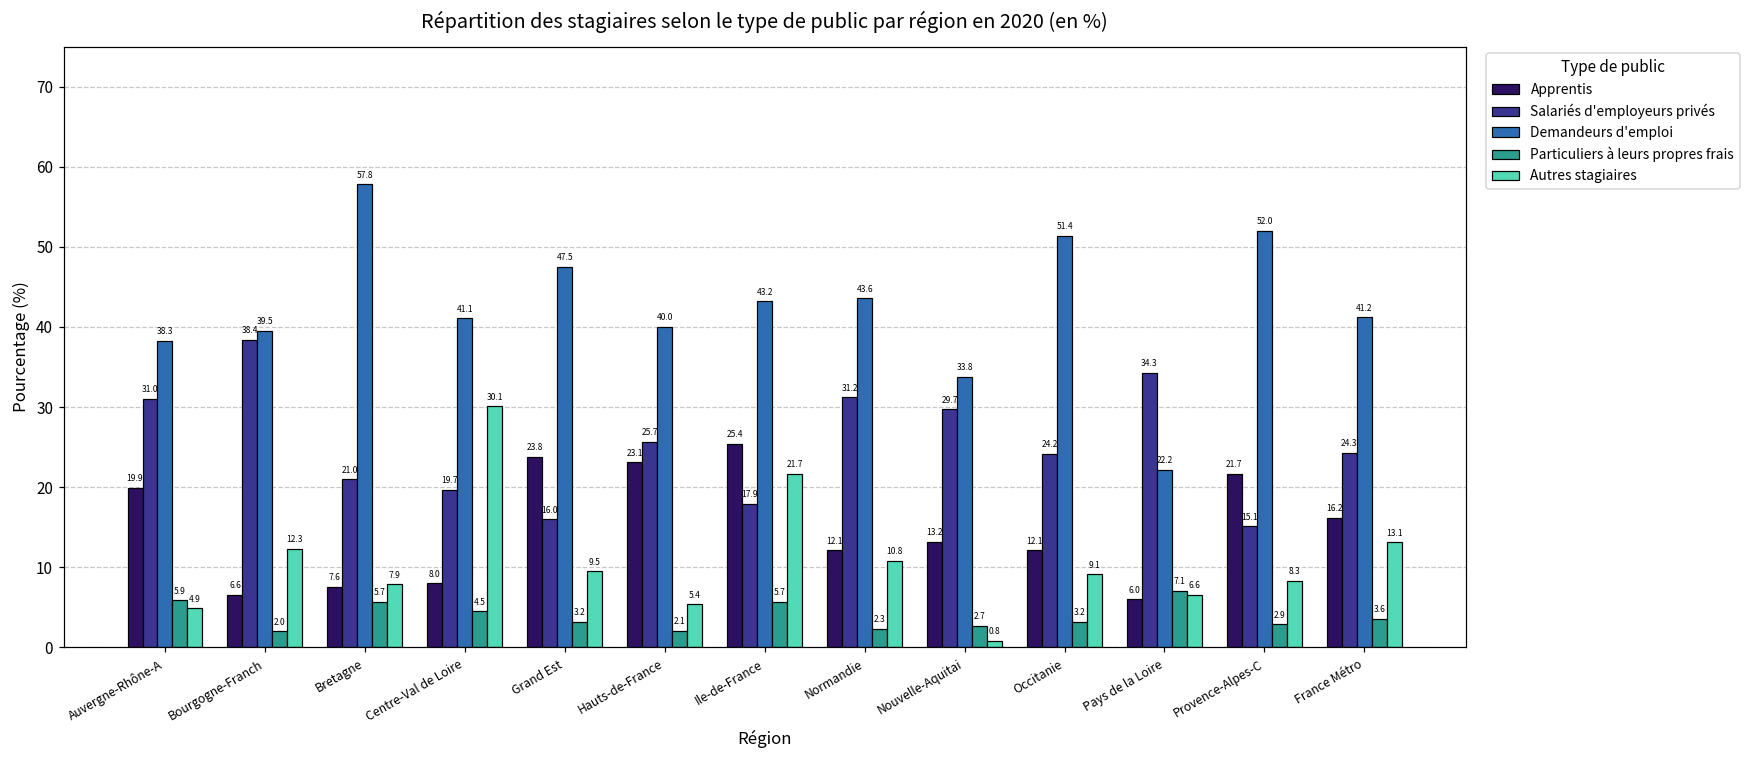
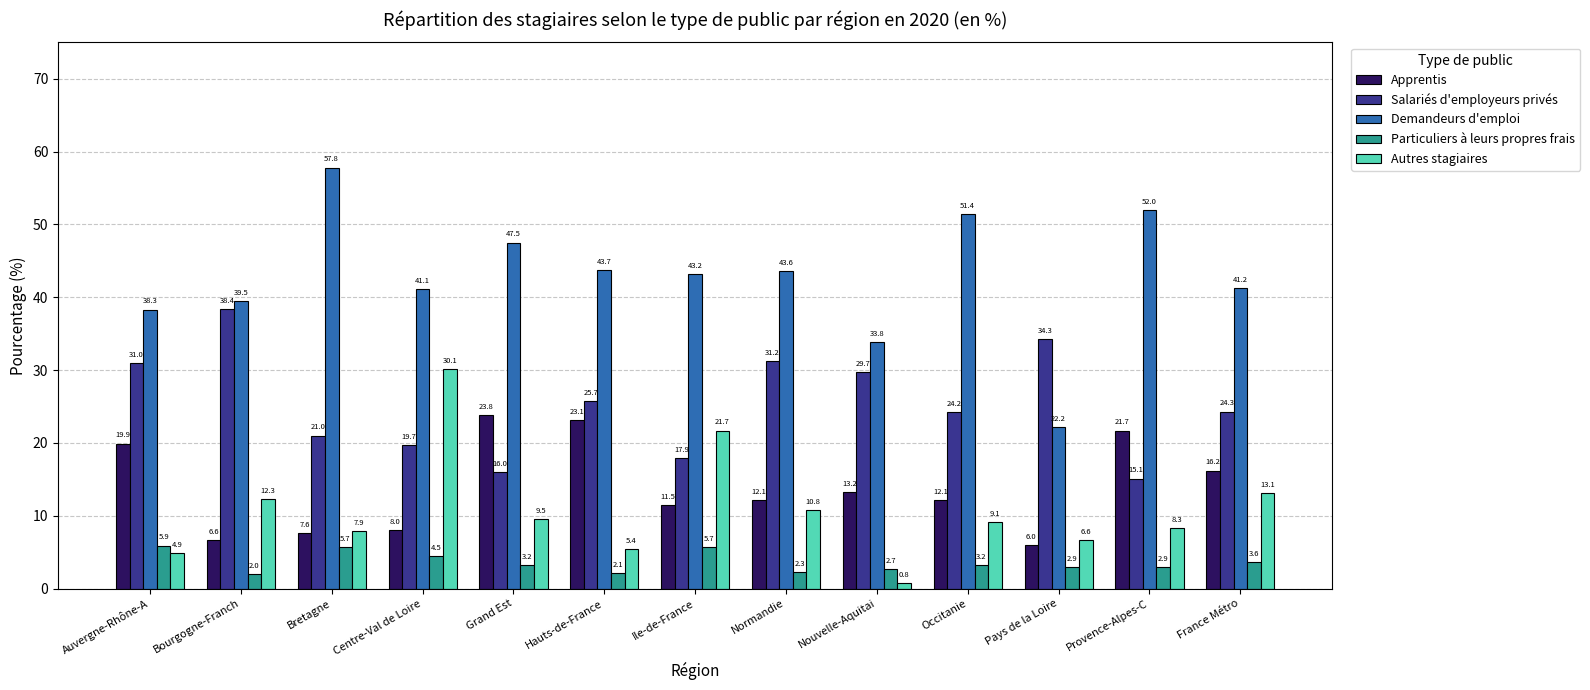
  {
    "Apprentis": {
      "Auvergne-Rhône-A": 19.9,
      "Bourgogne-Franch": 6.6,
      "Bretagne": 7.6,
      "Centre-Val de Loire": 8.0,
      "Grand Est": 23.8,
      "Hauts-de-France": 23.1,
-     "Ile-de-France": 25.4,
+     "Ile-de-France": 11.5,
      "Normandie": 12.1,
      "Nouvelle-Aquitai": 13.2,
      "Occitanie": 12.1,
      "Pays de la Loire": 6.0,
      "Provence-Alpes-C": 21.7,
      "France Métro": 16.2
    },
    "Salariés d'employeurs privés": {
      "Auvergne-Rhône-A": 31.0,
      "Bourgogne-Franch": 38.4,
      "Bretagne": 21.0,
      "Centre-Val de Loire": 19.7,
      "Grand Est": 16.0,
      "Hauts-de-France": 25.7,
      "Ile-de-France": 17.9,
      "Normandie": 31.2,
      "Nouvelle-Aquitai": 29.7,
      "Occitanie": 24.2,
      "Pays de la Loire": 34.3,
      "Provence-Alpes-C": 15.1,
      "France Métro": 24.3
    },
    "Demandeurs d'emploi": {
      "Auvergne-Rhône-A": 38.3,
      "Bourgogne-Franch": 39.5,
      "Bretagne": 57.8,
      "Centre-Val de Loire": 41.1,
      "Grand Est": 47.5,
-     "Hauts-de-France": 40.0,
+     "Hauts-de-France": 43.7,
      "Ile-de-France": 43.2,
      "Normandie": 43.6,
      "Nouvelle-Aquitai": 33.8,
      "Occitanie": 51.4,
      "Pays de la Loire": 22.2,
      "Provence-Alpes-C": 52.0,
      "France Métro": 41.2
    },
    "Particuliers à leurs propres frais": {
      "Auvergne-Rhône-A": 5.9,
      "Bourgogne-Franch": 2.0,
      "Bretagne": 5.7,
      "Centre-Val de Loire": 4.5,
      "Grand Est": 3.2,
      "Hauts-de-France": 2.1,
      "Ile-de-France": 5.7,
      "Normandie": 2.3,
      "Nouvelle-Aquitai": 2.7,
      "Occitanie": 3.2,
-     "Pays de la Loire": 7.1,
+     "Pays de la Loire": 2.9,
      "Provence-Alpes-C": 2.9,
      "France Métro": 3.6
    },
    "Autres stagiaires": {
      "Auvergne-Rhône-A": 4.9,
      "Bourgogne-Franch": 12.3,
      "Bretagne": 7.9,
      "Centre-Val de Loire": 30.1,
      "Grand Est": 9.5,
      "Hauts-de-France": 5.4,
      "Ile-de-France": 21.7,
      "Normandie": 10.8,
      "Nouvelle-Aquitai": 0.8,
      "Occitanie": 9.1,
      "Pays de la Loire": 6.6,
      "Provence-Alpes-C": 8.3,
      "France Métro": 13.1
    }
  }
